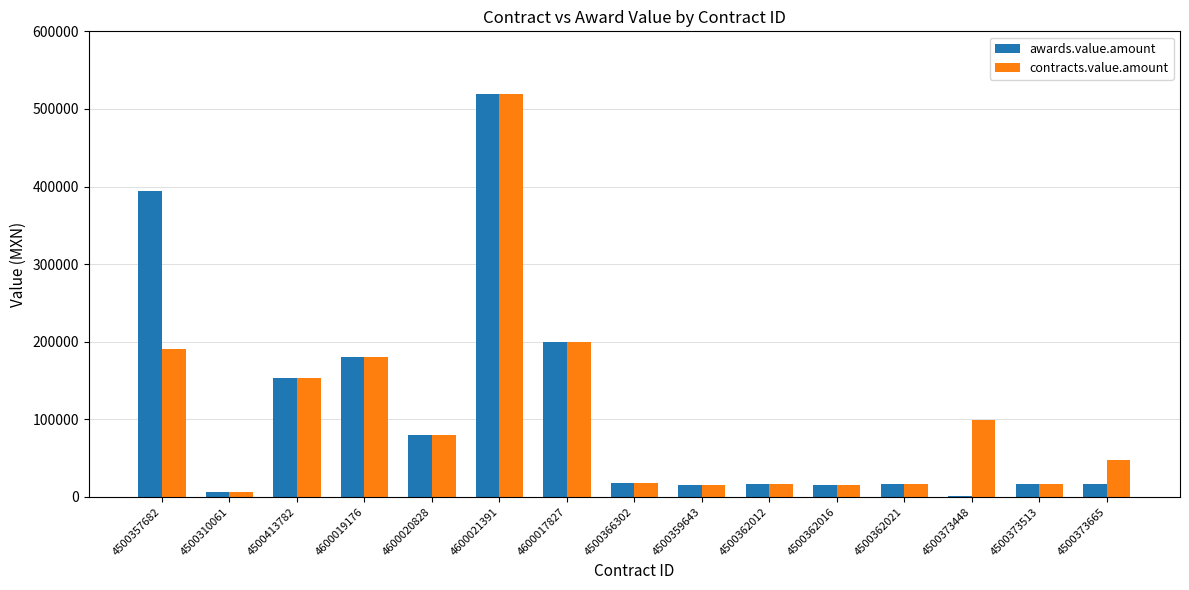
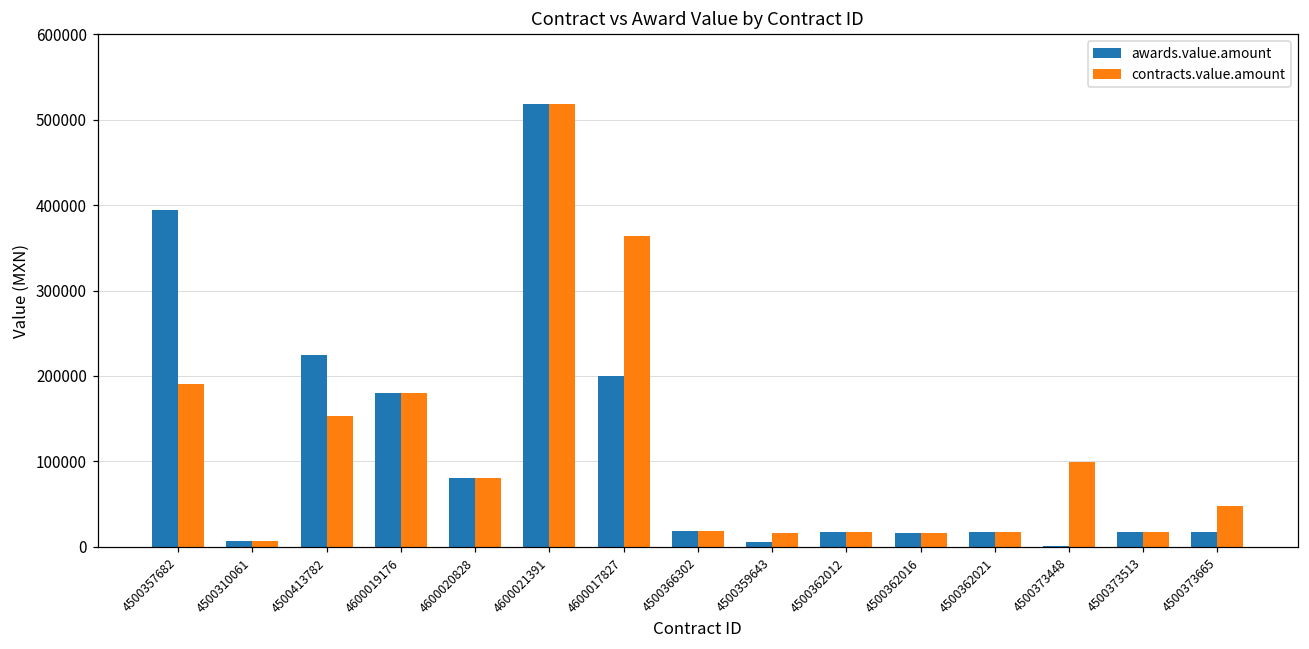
  {
    "awards.value.amount": {
      "4500357682": 390000,
      "4500310061": 10000,
-     "4500413782": 150000,
+     "4500413782": 220000,
      "4600019176": 180000,
      "4600020828": 80000,
      "4600021391": 520000,
      "4600017827": 200000,
      "4500366302": 20000,
-     "4500359643": 20000,
+     "4500359643": 10000,
      "4500362012": 20000,
      "4500362016": 20000,
      "4500362021": 20000,
      "4500373513": 20000,
      "4500373665": 20000
    },
    "contracts.value.amount": {
      "4500357682": 190000,
      "4500310061": 10000,
      "4500413782": 150000,
      "4600019176": 180000,
      "4600020828": 80000,
      "4600021391": 520000,
-     "4600017827": 200000,
+     "4600017827": 360000,
      "4500366302": 20000,
      "4500359643": 20000,
      "4500362012": 20000,
      "4500362016": 20000,
      "4500362021": 20000,
      "4500373448": 100000,
      "4500373513": 20000,
      "4500373665": 50000
    }
  }
